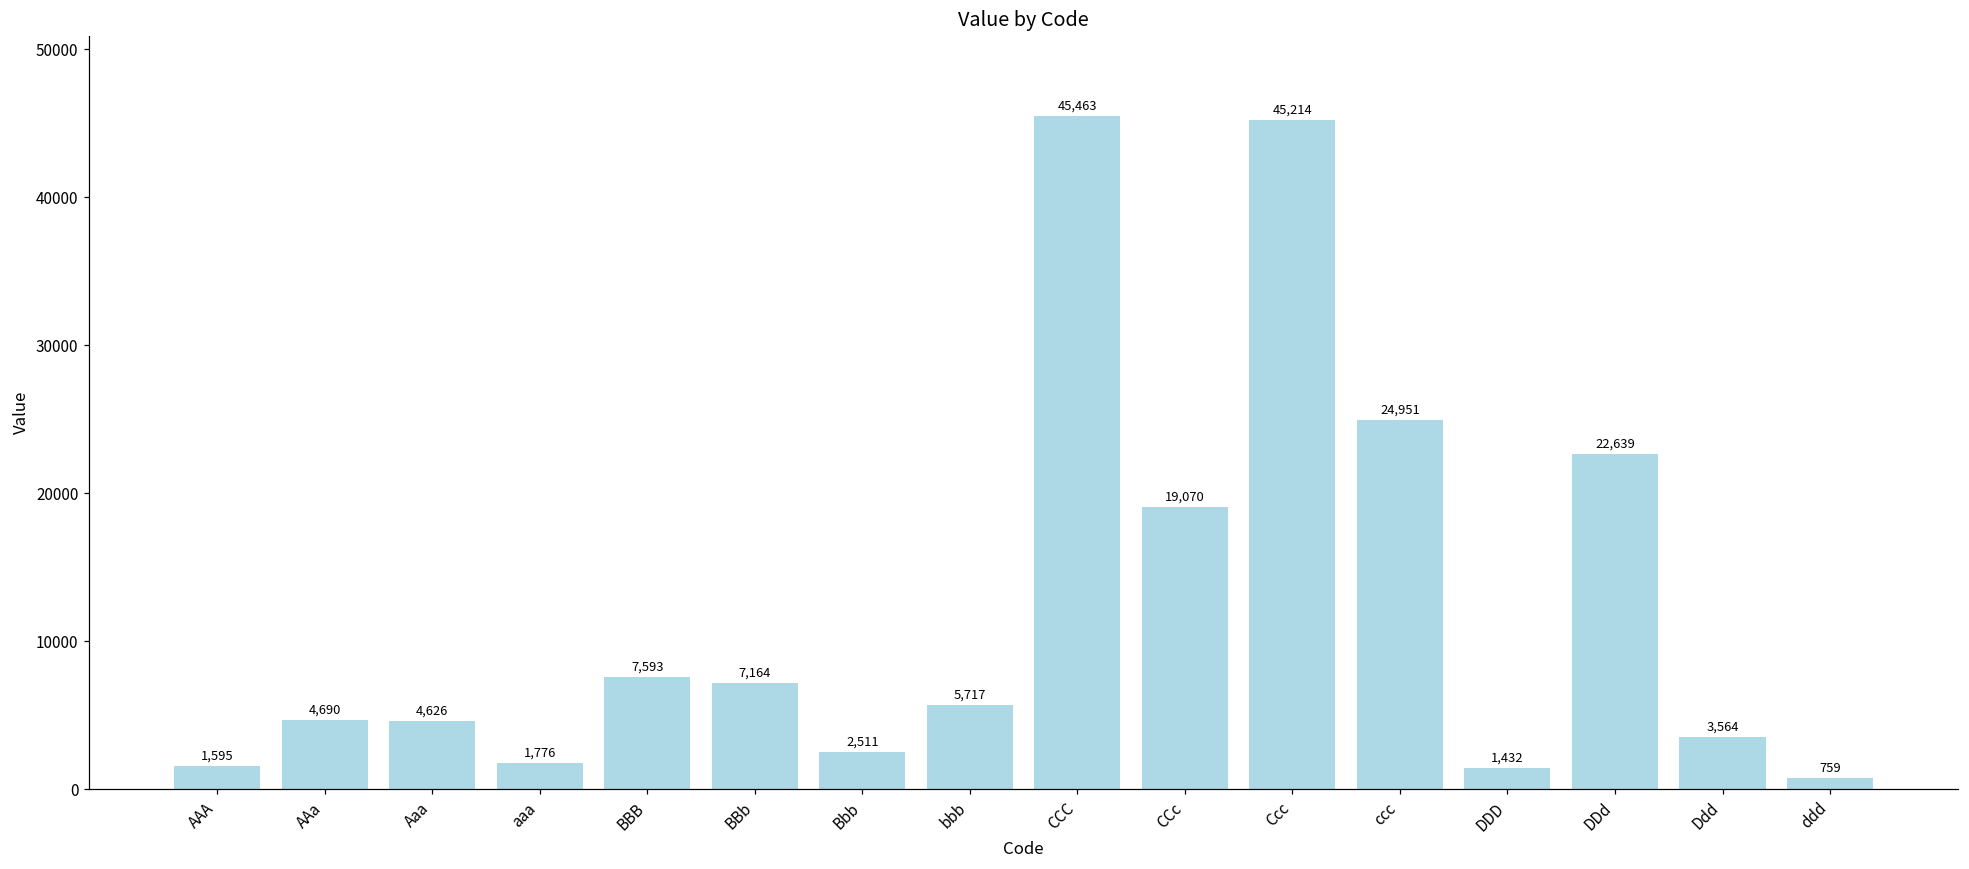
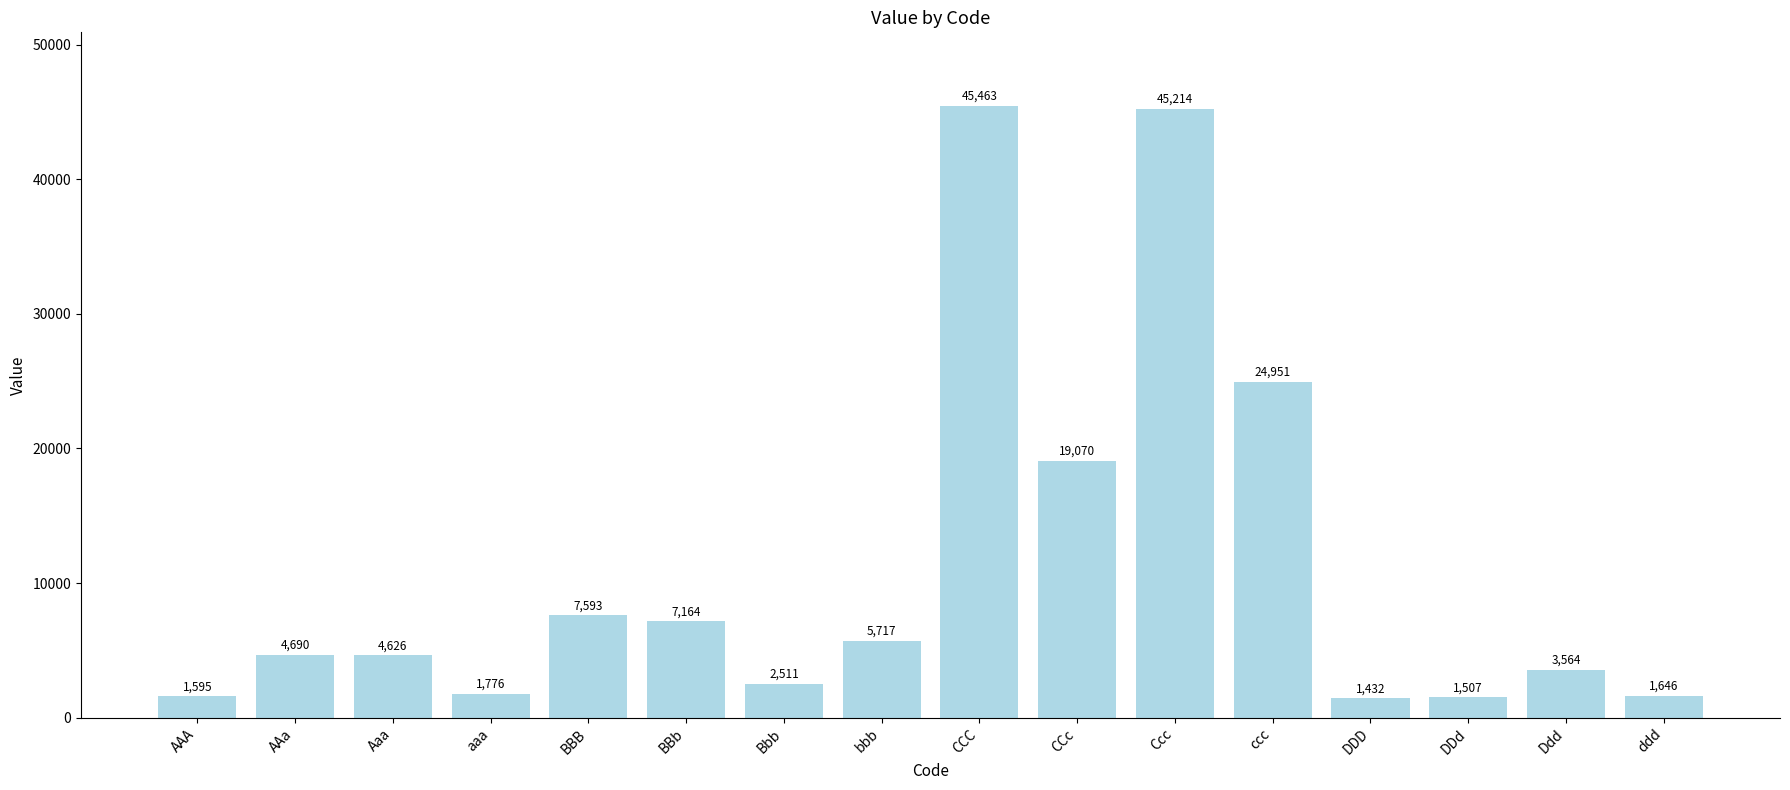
  {
    "AAA": "1,595",
    "AAa": "4,690",
    "Aaa": "4,626",
    "aaa": "1,776",
    "BBB": "7,593",
    "BBb": "7,164",
    "Bbb": "2,511",
    "bbb": "5,717",
    "CCC": "45,463",
    "CCc": "19,070",
    "Ccc": "45,214",
    "ccc": "24,951",
    "DDD": "1,432",
-   "DDd": "22,639",
+   "DDd": "1,507",
    "Ddd": "3,564",
-   "ddd": "759"
+   "ddd": "1,646"
  }
